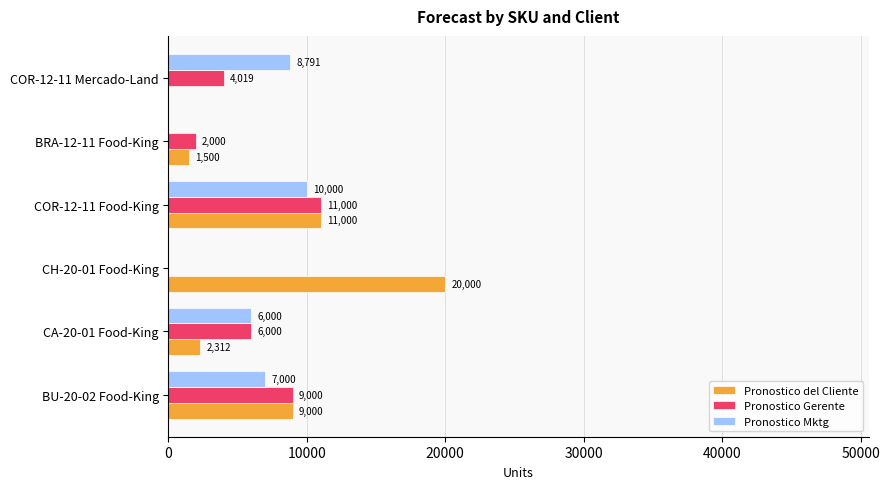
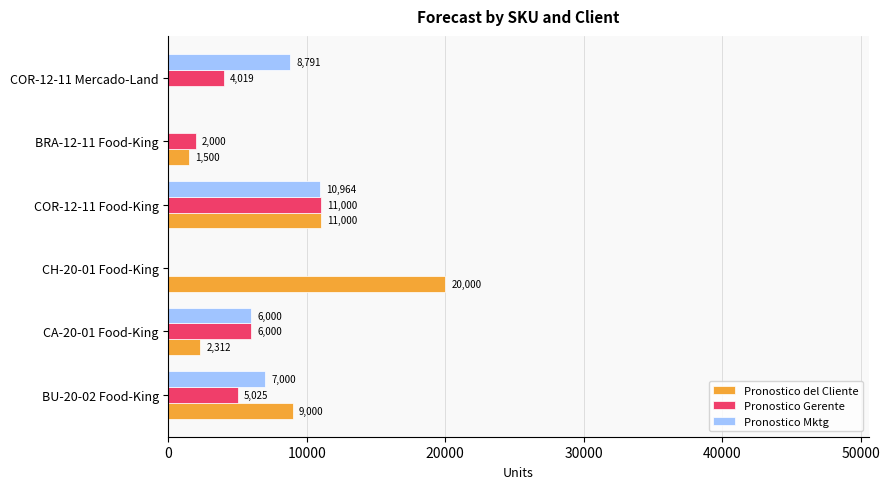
  {
    "Pronostico del Cliente": {
      "BRA-12-11 Food-King": "1,500",
      "COR-12-11 Food-King": "11,000",
      "CH-20-01 Food-King": "20,000",
      "CA-20-01 Food-King": "2,312",
      "BU-20-02 Food-King": "9,000"
    },
    "Pronostico Gerente": {
      "COR-12-11 Mercado-Land": "4,019",
      "BRA-12-11 Food-King": "2,000",
      "COR-12-11 Food-King": "11,000",
      "CA-20-01 Food-King": "6,000",
-     "BU-20-02 Food-King": "9,000"
+     "BU-20-02 Food-King": "5,025"
    },
    "Pronostico Mktg": {
      "COR-12-11 Mercado-Land": "8,791",
-     "COR-12-11 Food-King": "10,000",
+     "COR-12-11 Food-King": "10,964",
      "CA-20-01 Food-King": "6,000",
      "BU-20-02 Food-King": "7,000"
    }
  }
